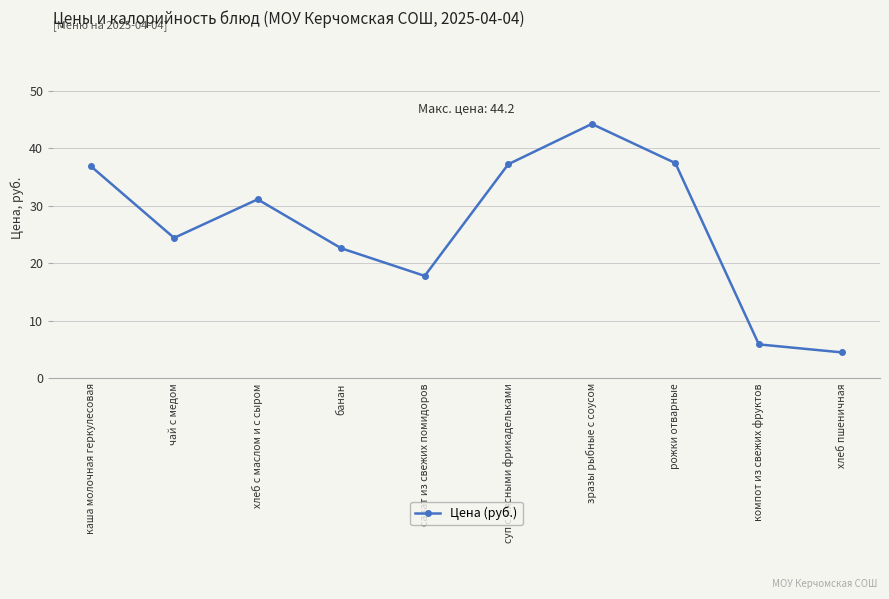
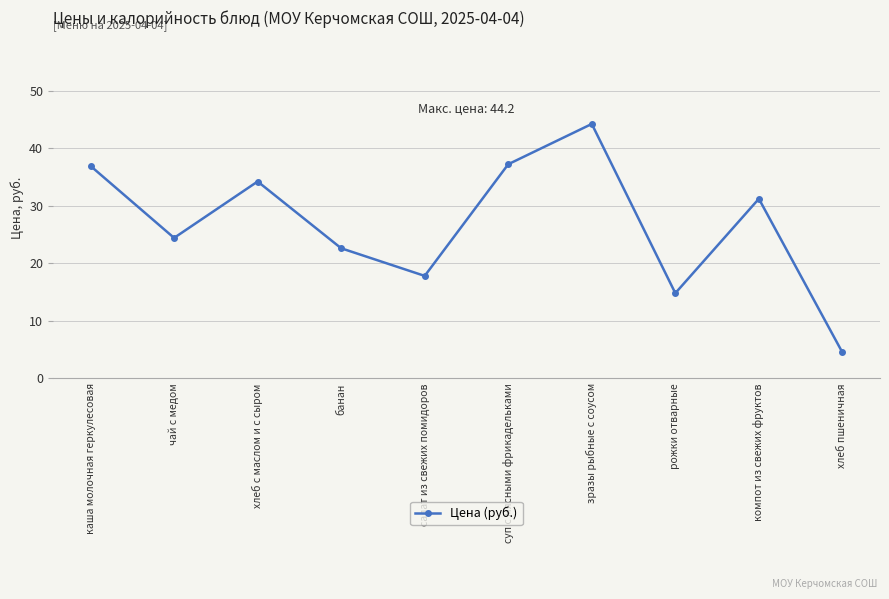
  {
    "каша молочная геркулесовая": 37,
    "чай с медом": 24,
-   "хлеб с маслом и с сыром": 31,
+   "хлеб с маслом и с сыром": 34,
    "банан": 23,
    "салат из свежих помидоров": 18,
    "суп с мясными фрикадельками": 37,
    "зразы рыбные с соусом": 44,
-   "рожки отварные": 37,
-   "компот из свежих фруктов": 6,
+   "рожки отварные": 15,
+   "компот из свежих фруктов": 31,
    "хлеб пшеничная": 5
  }
